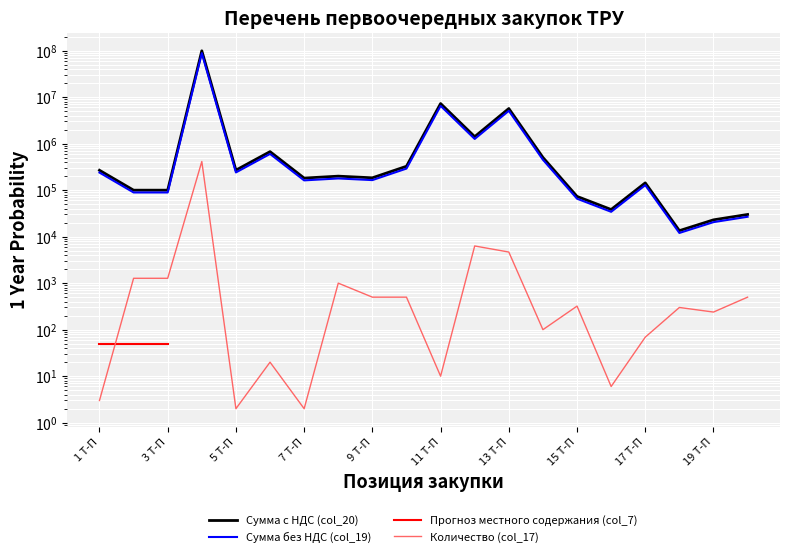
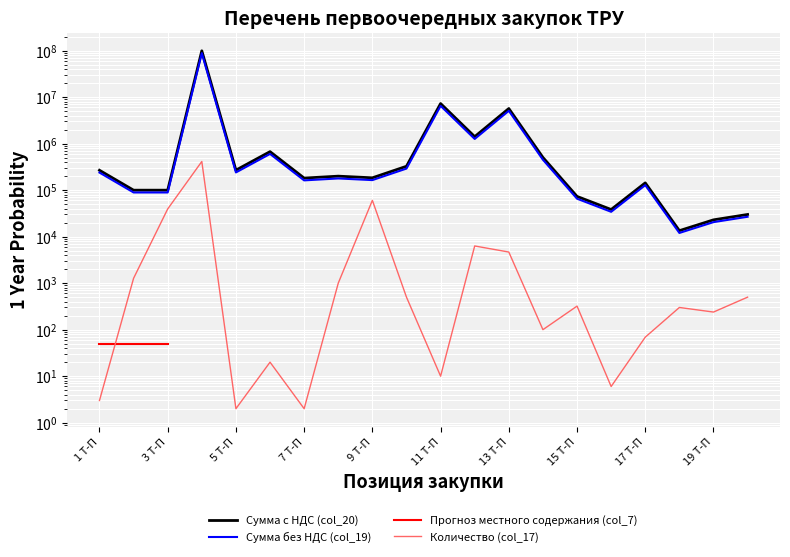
  {
    "Прогноз местного содержания (col_7)": {
      "1 Т-П": 50,
      "3 Т-П": 50
    },
    "Количество (col_17)": {
      "1 Т-П": 3,
-     "3 Т-П": 1300,
+     "3 Т-П": 40000,
      "5 Т-П": 2,
      "7 Т-П": 2,
-     "9 Т-П": 500,
+     "9 Т-П": 60000,
      "11 Т-П": 10,
      "13 Т-П": 5000,
      "15 Т-П": 300,
      "17 Т-П": 70,
      "19 Т-П": 200
    }
  }
